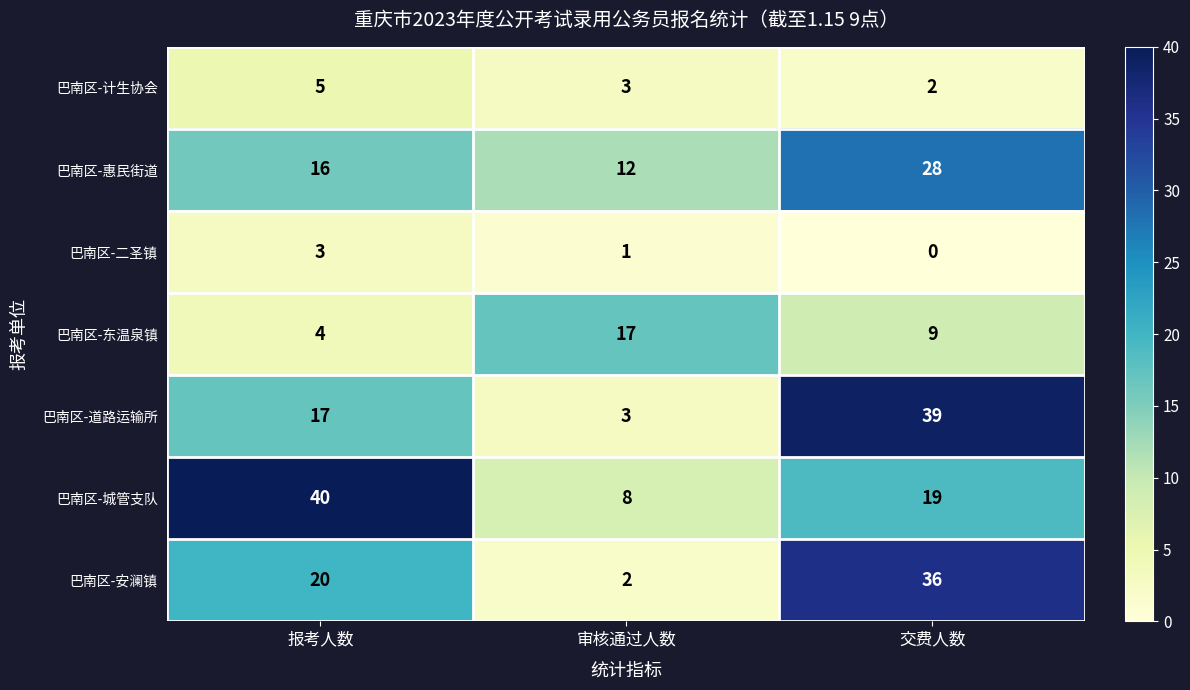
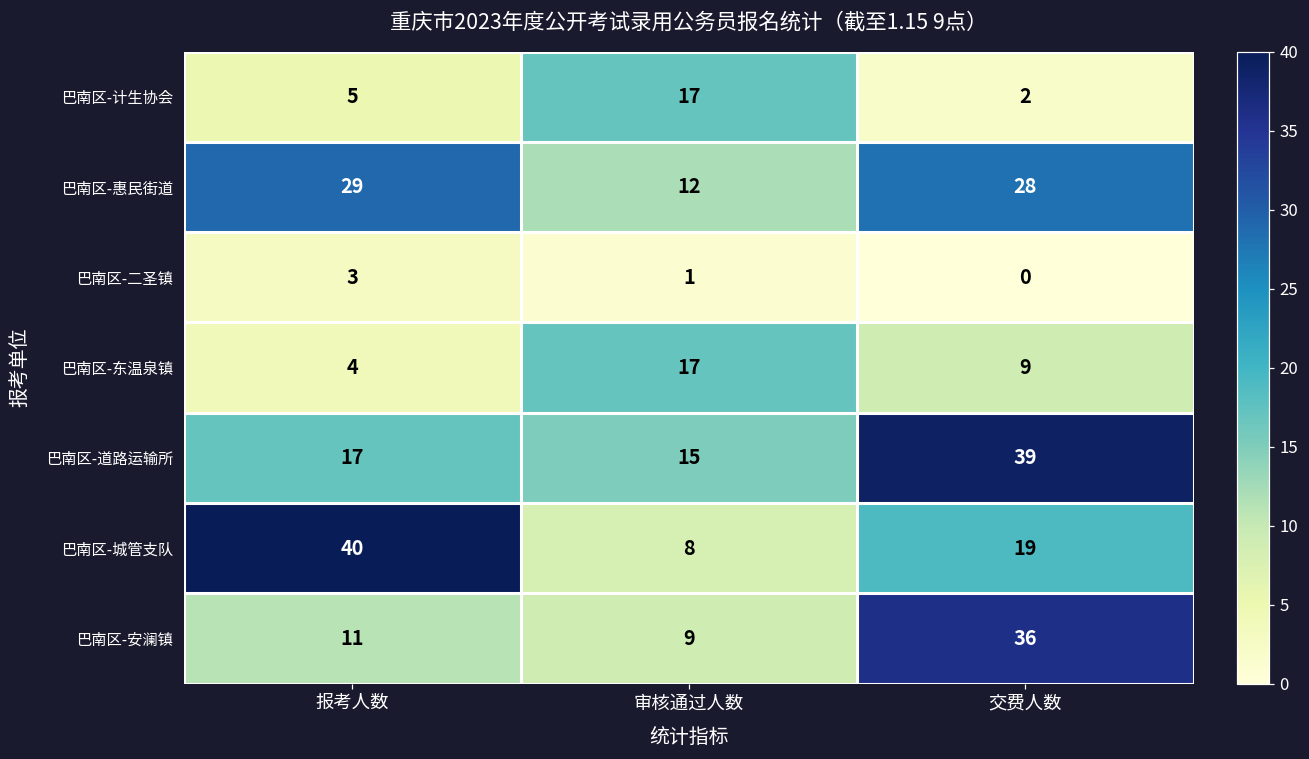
  {
    "巴南区-计生协会": {
      "报考人数": 5,
-     "审核通过人数": 3,
+     "审核通过人数": 17,
      "交费人数": 2
    },
    "巴南区-惠民街道": {
-     "报考人数": 16,
+     "报考人数": 29,
      "审核通过人数": 12,
      "交费人数": 28
    },
    "巴南区-二圣镇": {
      "报考人数": 3,
      "审核通过人数": 1,
      "交费人数": 0
    },
    "巴南区-东温泉镇": {
      "报考人数": 4,
      "审核通过人数": 17,
      "交费人数": 9
    },
    "巴南区-道路运输所": {
      "报考人数": 17,
-     "审核通过人数": 3,
+     "审核通过人数": 15,
      "交费人数": 39
    },
    "巴南区-城管支队": {
      "报考人数": 40,
      "审核通过人数": 8,
      "交费人数": 19
    },
    "巴南区-安澜镇": {
-     "报考人数": 20,
-     "审核通过人数": 2,
+     "报考人数": 11,
+     "审核通过人数": 9,
      "交费人数": 36
    }
  }
